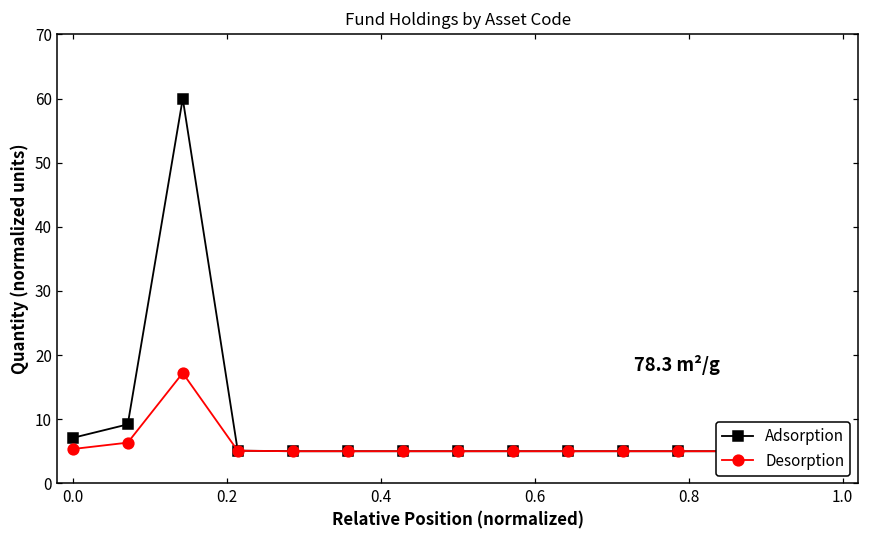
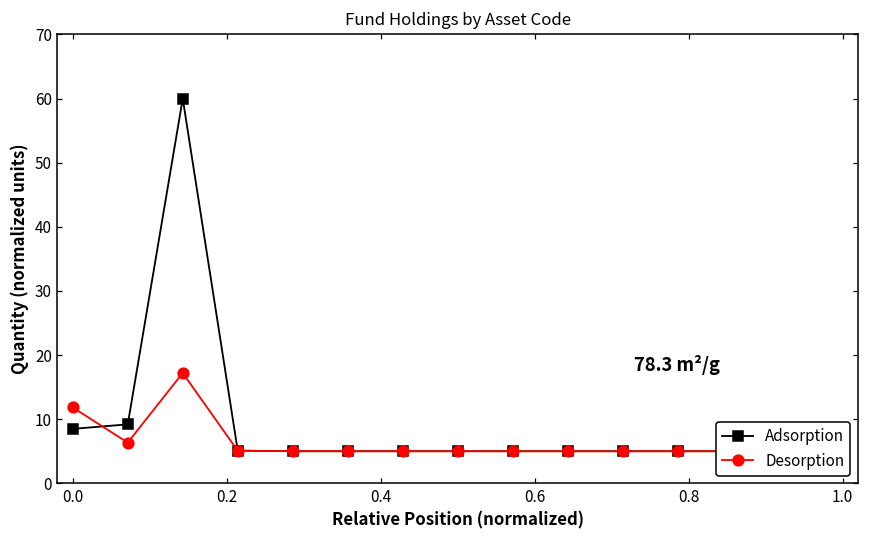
  {
    "Adsorption": {
-     "0.0": 7
+     "0.0": 8
    },
    "Desorption": {
-     "0.0": 5
+     "0.0": 12
    }
  }
